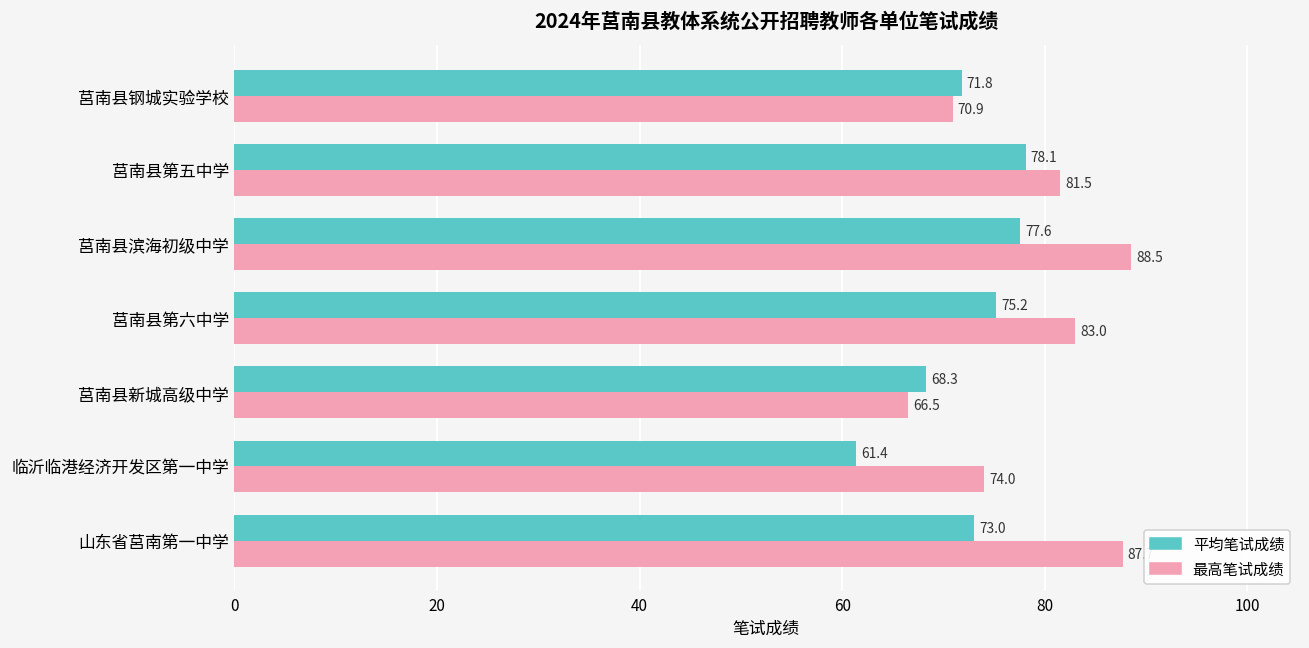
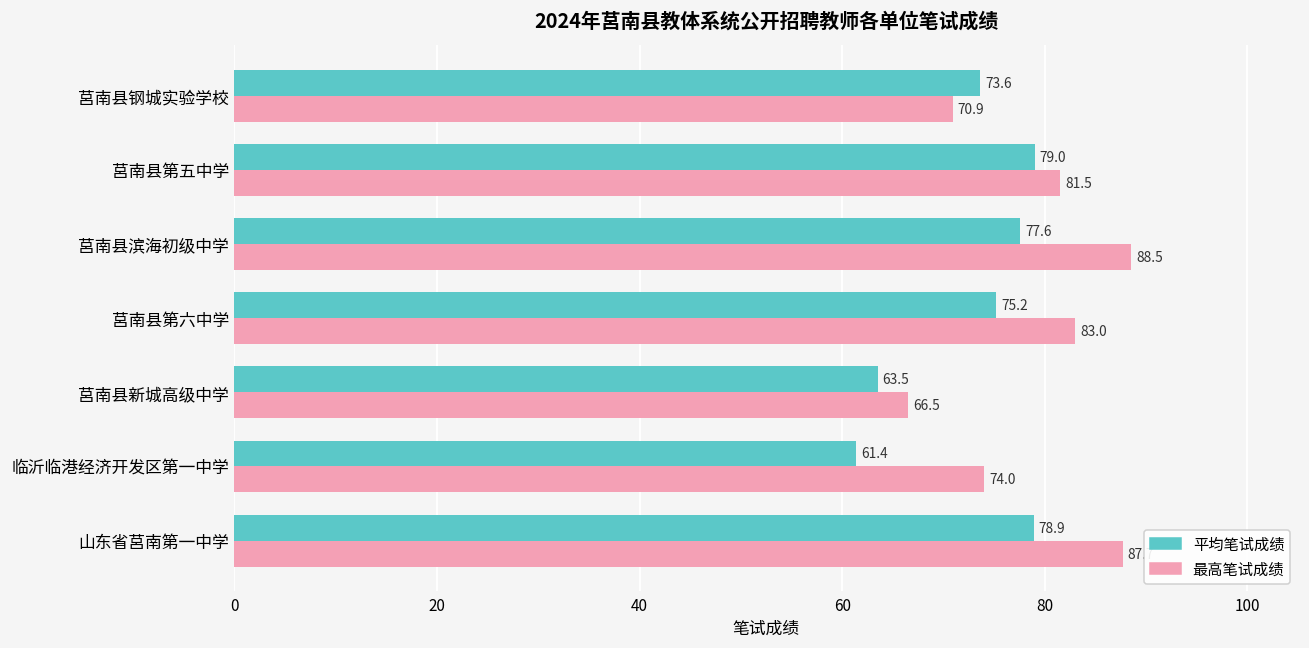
  {
    "平均笔试成绩": {
-     "莒南县钢城实验学校": 71.8,
-     "莒南县第五中学": 78.1,
+     "莒南县钢城实验学校": 73.6,
+     "莒南县第五中学": 79.0,
      "莒南县滨海初级中学": 77.6,
      "莒南县第六中学": 75.2,
-     "莒南县新城高级中学": 68.3,
+     "莒南县新城高级中学": 63.5,
      "临沂临港经济开发区第一中学": 61.4,
-     "山东省莒南第一中学": 73.0
+     "山东省莒南第一中学": 78.9
    },
    "最高笔试成绩": {
      "莒南县钢城实验学校": 70.9,
      "莒南县第五中学": 81.5,
      "莒南县滨海初级中学": 88.5,
      "莒南县第六中学": 83.0,
      "莒南县新城高级中学": 66.5,
      "临沂临港经济开发区第一中学": 74.0
    }
  }
